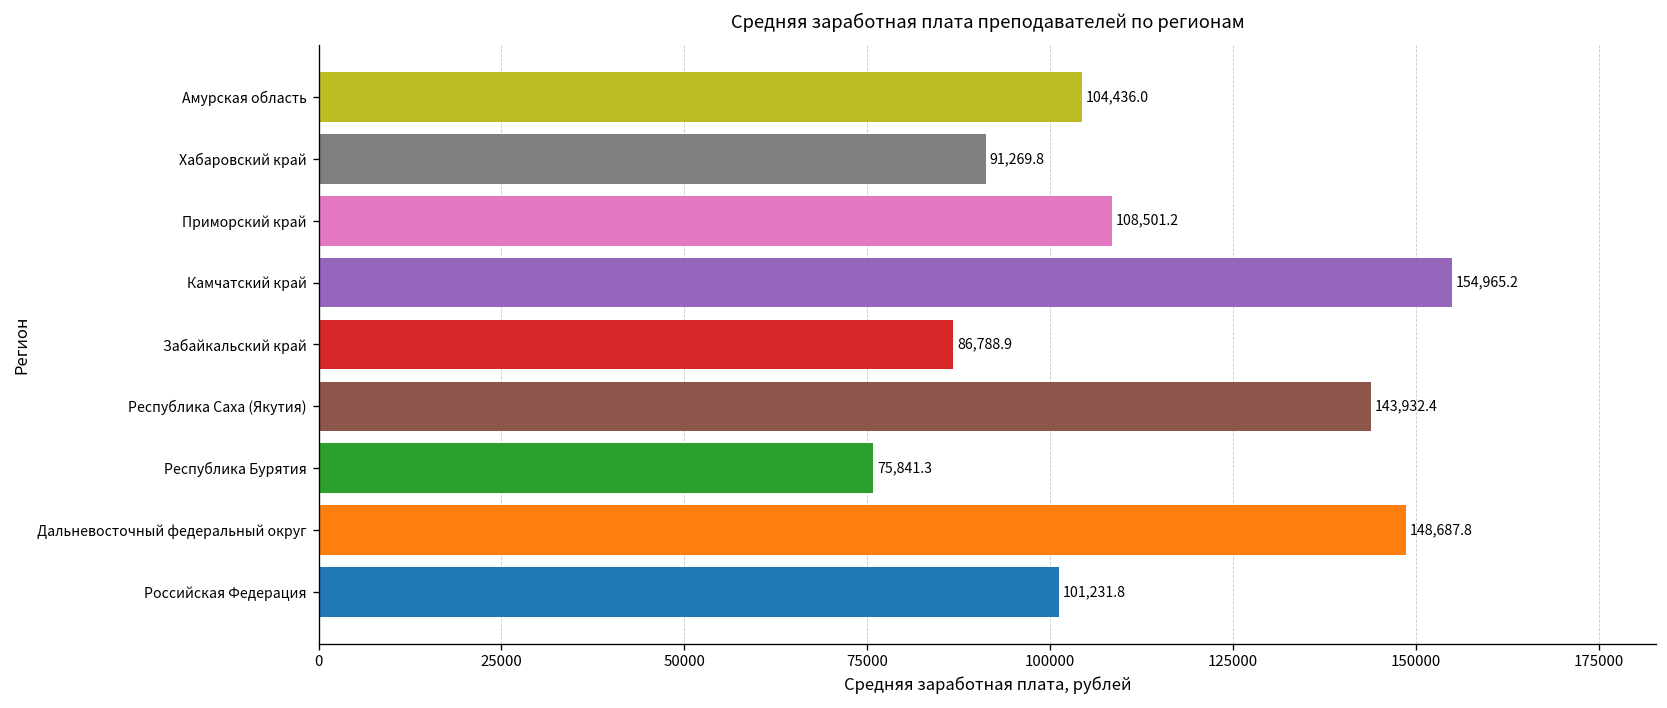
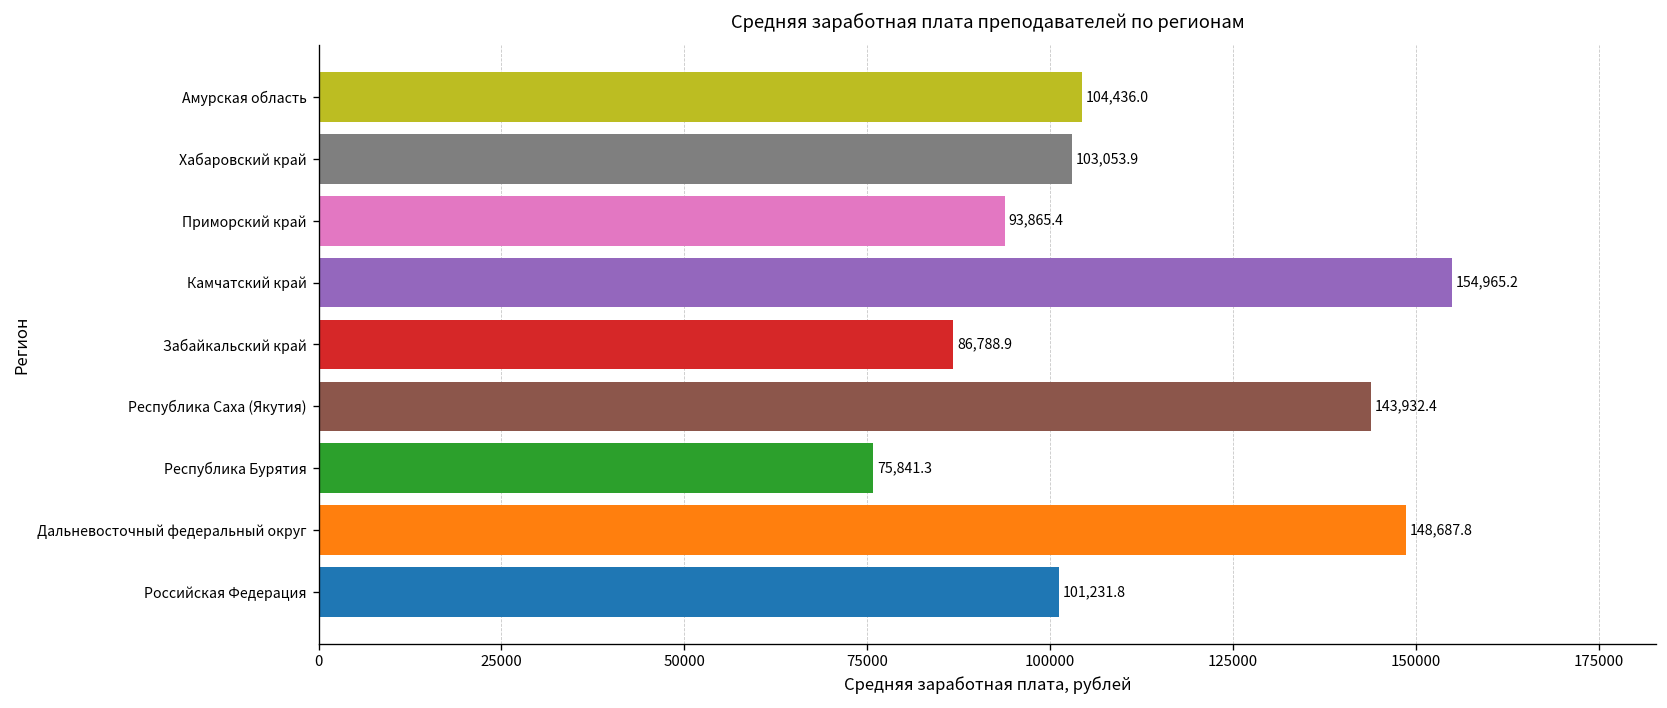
  {
    "Амурская область": "104,436.0",
-   "Хабаровский край": "91,269.8",
-   "Приморский край": "108,501.2",
+   "Хабаровский край": "103,053.9",
+   "Приморский край": "93,865.4",
    "Камчатский край": "154,965.2",
    "Забайкальский край": "86,788.9",
    "Республика Саха (Якутия)": "143,932.4",
    "Республика Бурятия": "75,841.3",
    "Дальневосточный федеральный округ": "148,687.8",
    "Российская Федерация": "101,231.8"
  }
